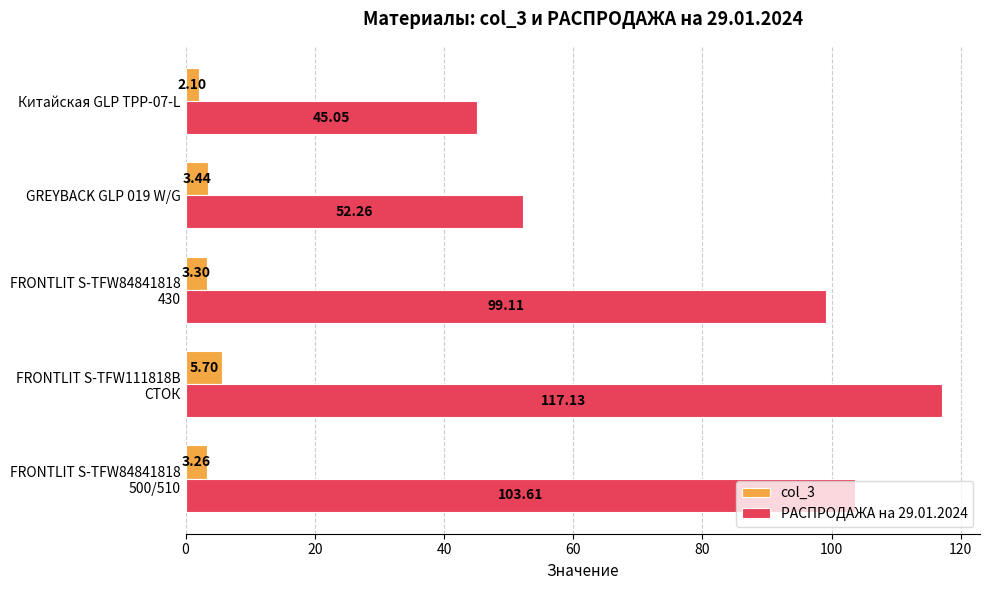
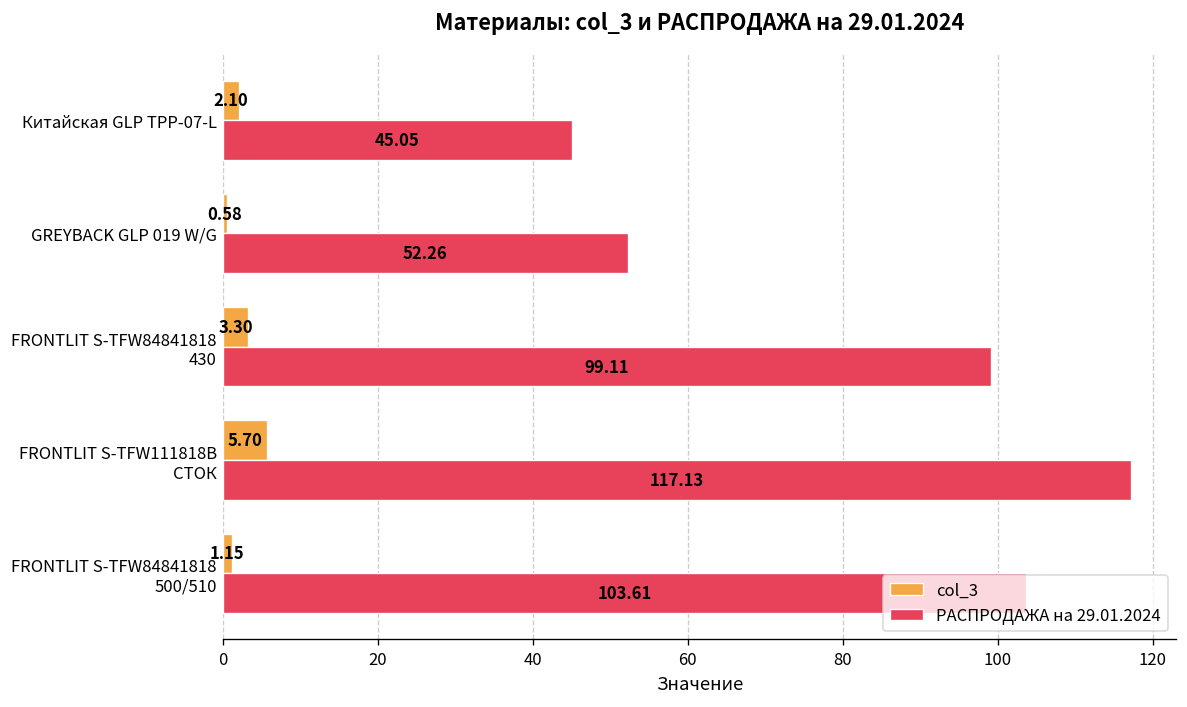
  {
    "col_3": {
      "Китайская GLP TPP-07-L": 2.10,
-     "GREYBACK GLP 019 W/G": 3.44,
+     "GREYBACK GLP 019 W/G": 0.58,
      "FRONTLIT S-TFW84841818 430": 3.30,
      "FRONTLIT S-TFW111818B СТОК": 5.70,
-     "FRONTLIT S-TFW84841818 500/510": 3.26
+     "FRONTLIT S-TFW84841818 500/510": 1.15
    },
    "РАСПРОДАЖА на 29.01.2024": {
      "Китайская GLP TPP-07-L": 45.05,
      "GREYBACK GLP 019 W/G": 52.26,
      "FRONTLIT S-TFW84841818 430": 99.11,
      "FRONTLIT S-TFW111818B СТОК": 117.13
    }
  }
